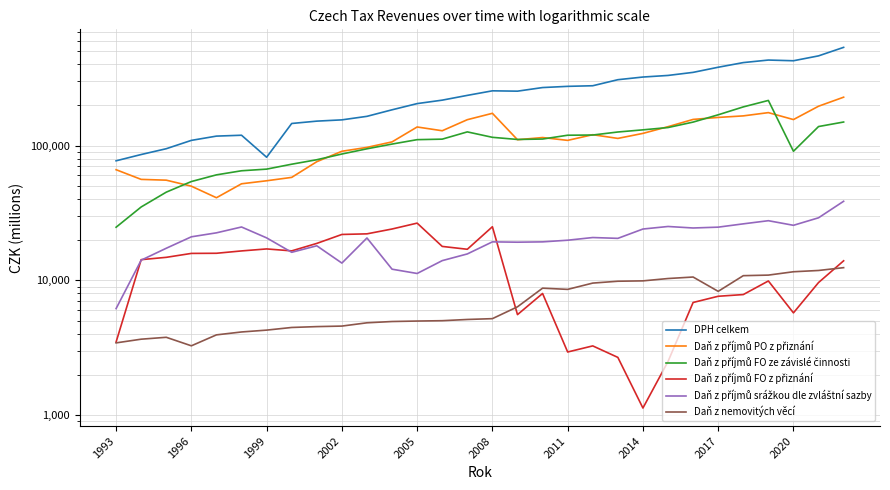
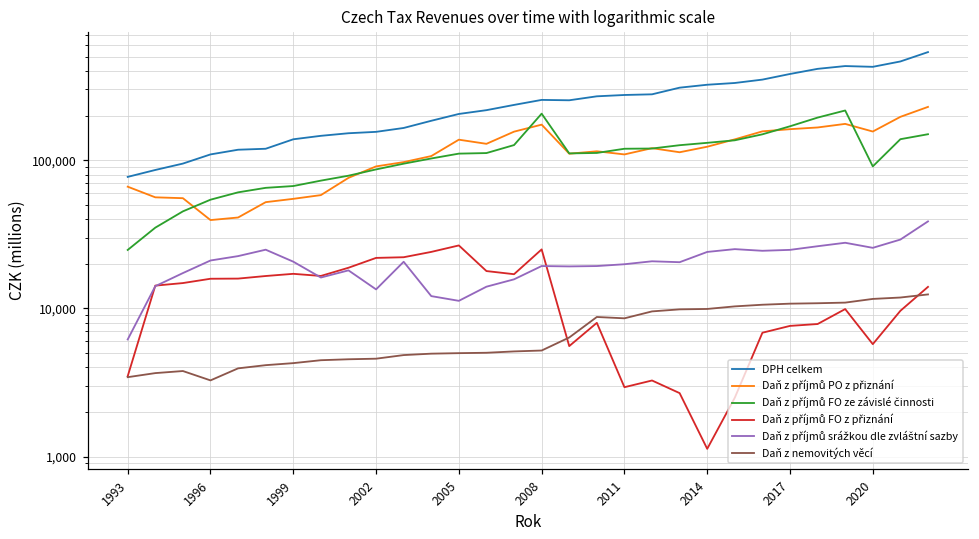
  {
    "DPH celkem": {
      "1993": "80,000",
      "1996": "110,000",
-     "1999": "80,000",
+     "1999": "140,000",
      "2002": "160,000",
      "2005": "200,000",
      "2008": "250,000",
      "2011": "280,000",
      "2014": "320,000",
      "2017": "380,000",
      "2020": "430,000"
    },
    "Daň z příjmů PO z přiznání": {
      "1993": "70,000",
-     "1996": "50,000",
+     "1996": "39,000",
      "1999": "55,000",
      "2002": "90,000",
      "2005": "140,000",
      "2008": "170,000",
      "2011": "110,000",
      "2014": "120,000",
      "2017": "160,000",
      "2020": "160,000"
    },
    "Daň z příjmů FO ze závislé činnosti": {
      "1993": "25,000",
      "1996": "54,000",
      "1999": "70,000",
      "2002": "90,000",
      "2005": "110,000",
-     "2008": "120,000",
+     "2008": "210,000",
      "2011": "120,000",
      "2014": "130,000",
      "2017": "170,000",
      "2020": "90,000"
    },
    "Daň z příjmů FO z přiznání": {
      "1996": "16,000",
      "1999": "17,000",
      "2002": "22,000",
      "2005": "27,000",
      "2008": "25,000",
      "2011": "2,900",
      "2014": "1,100",
      "2017": "8,000",
      "2020": "5,700"
    },
    "Daň z příjmů srážkou dle zvláštní sazby": {
      "1993": "6,000",
      "1996": "21,000",
      "1999": "21,000",
      "2002": "13,000",
      "2005": "11,000",
      "2008": "19,000",
      "2011": "20,000",
      "2014": "24,000",
      "2017": "25,000",
      "2020": "26,000"
    },
    "Daň z nemovitých věcí": {
      "1996": "3,300",
      "1999": "4,300",
      "2002": "4,600",
      "2005": "5,000",
      "2008": "5,200",
      "2011": "9,000",
      "2014": "10,000",
-     "2017": "8,000",
+     "2017": "11,000",
      "2020": "12,000"
    }
  }
